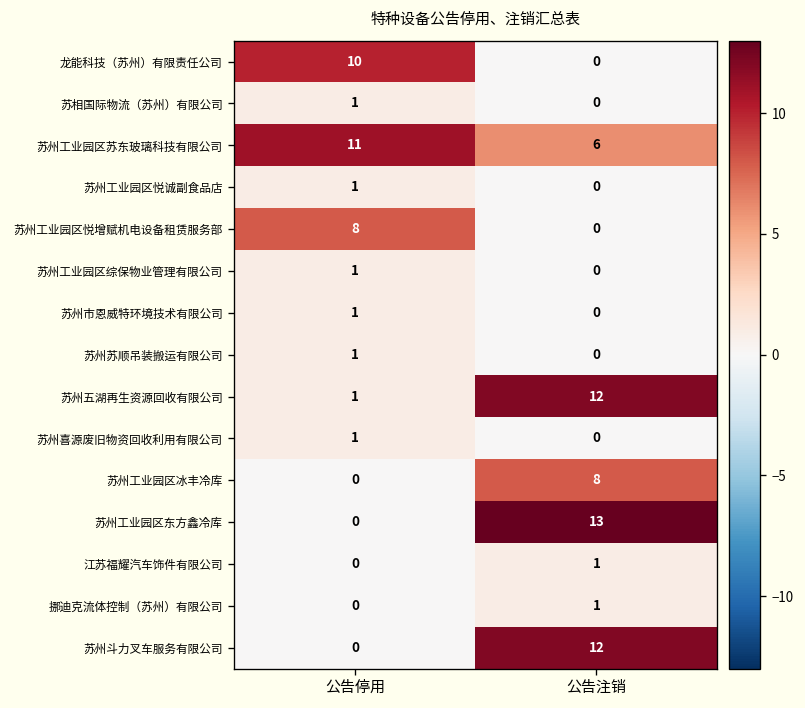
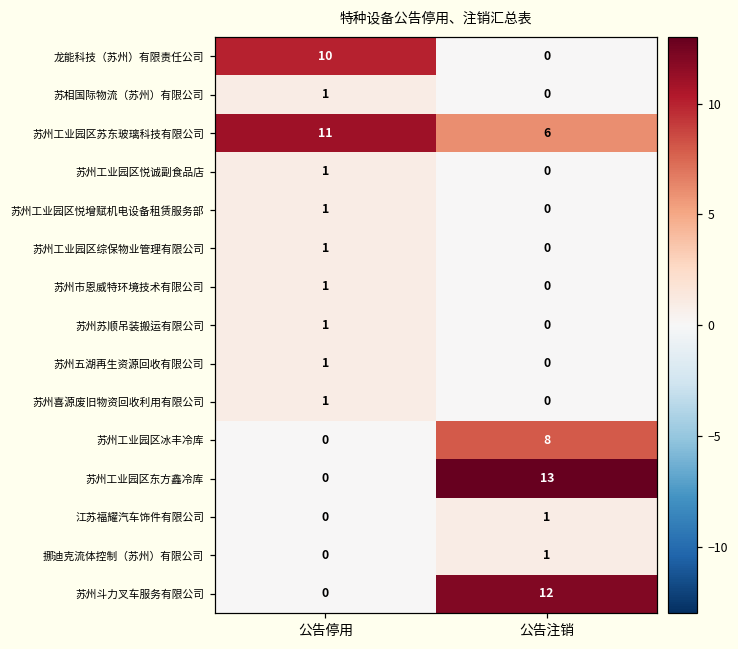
  {
    "龙能科技（苏州）有限责任公司": {
      "公告停用": 10,
      "公告注销": 0
    },
    "苏相国际物流（苏州）有限公司": {
      "公告停用": 1,
      "公告注销": 0
    },
    "苏州工业园区苏东玻璃科技有限公司": {
      "公告停用": 11,
      "公告注销": 6
    },
    "苏州工业园区悦诚副食品店": {
      "公告停用": 1,
      "公告注销": 0
    },
    "苏州工业园区悦增赋机电设备租赁服务部": {
-     "公告停用": 8,
+     "公告停用": 1,
      "公告注销": 0
    },
    "苏州工业园区综保物业管理有限公司": {
      "公告停用": 1,
      "公告注销": 0
    },
    "苏州市恩威特环境技术有限公司": {
      "公告停用": 1,
      "公告注销": 0
    },
    "苏州苏顺吊装搬运有限公司": {
      "公告停用": 1,
      "公告注销": 0
    },
    "苏州五湖再生资源回收有限公司": {
      "公告停用": 1,
-     "公告注销": 12
+     "公告注销": 0
    },
    "苏州喜源废旧物资回收利用有限公司": {
      "公告停用": 1,
      "公告注销": 0
    },
    "苏州工业园区冰丰冷库": {
      "公告停用": 0,
      "公告注销": 8
    },
    "苏州工业园区东方鑫冷库": {
      "公告停用": 0,
      "公告注销": 13
    },
    "江苏福耀汽车饰件有限公司": {
      "公告停用": 0,
      "公告注销": 1
    },
    "挪迪克流体控制（苏州）有限公司": {
      "公告停用": 0,
      "公告注销": 1
    },
    "苏州斗力叉车服务有限公司": {
      "公告停用": 0,
      "公告注销": 12
    }
  }
